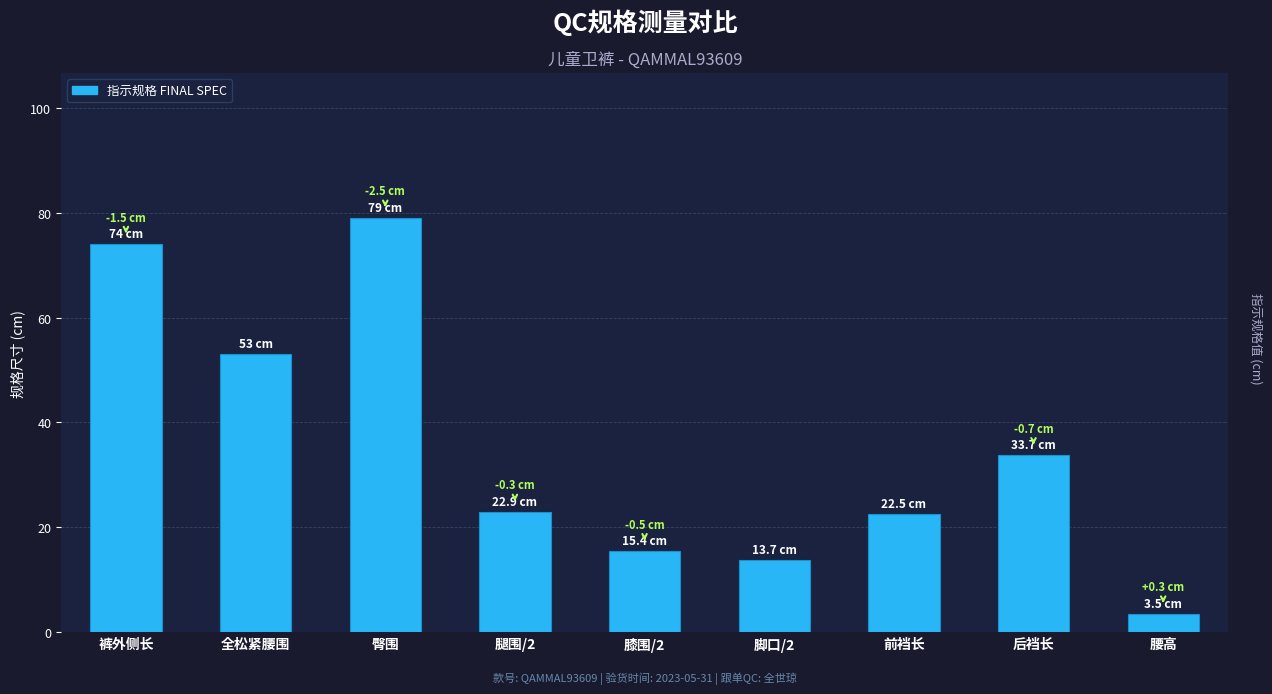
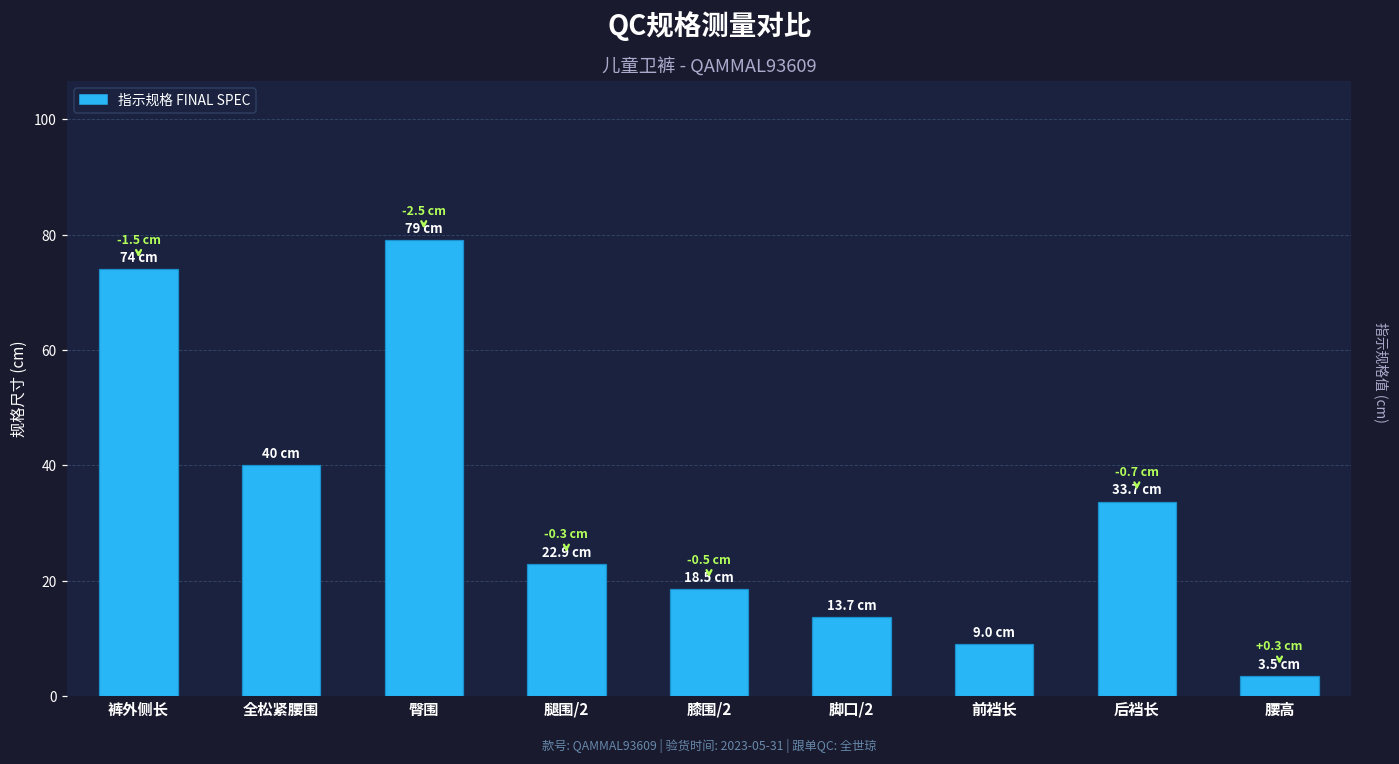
  {
-   "全松紧腰围": 53,
-   "膝围/2": 15.4,
+   "全松紧腰围": 40,
+   "膝围/2": 18.5,
    "脚口/2": 13.7,
-   "前裆长": 22.5
+   "前裆长": 9.0
  }
